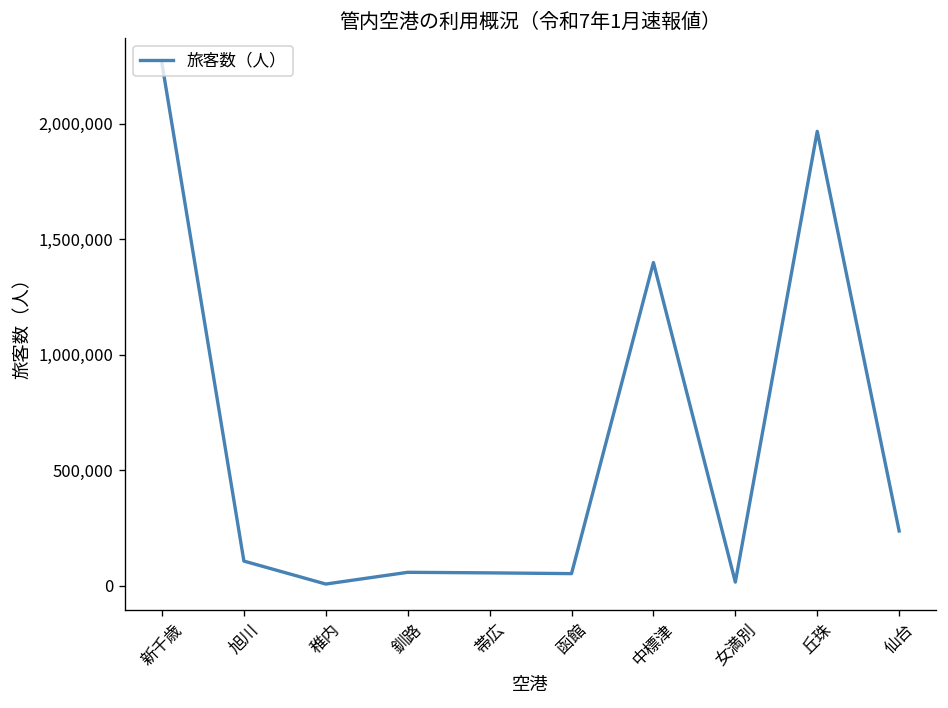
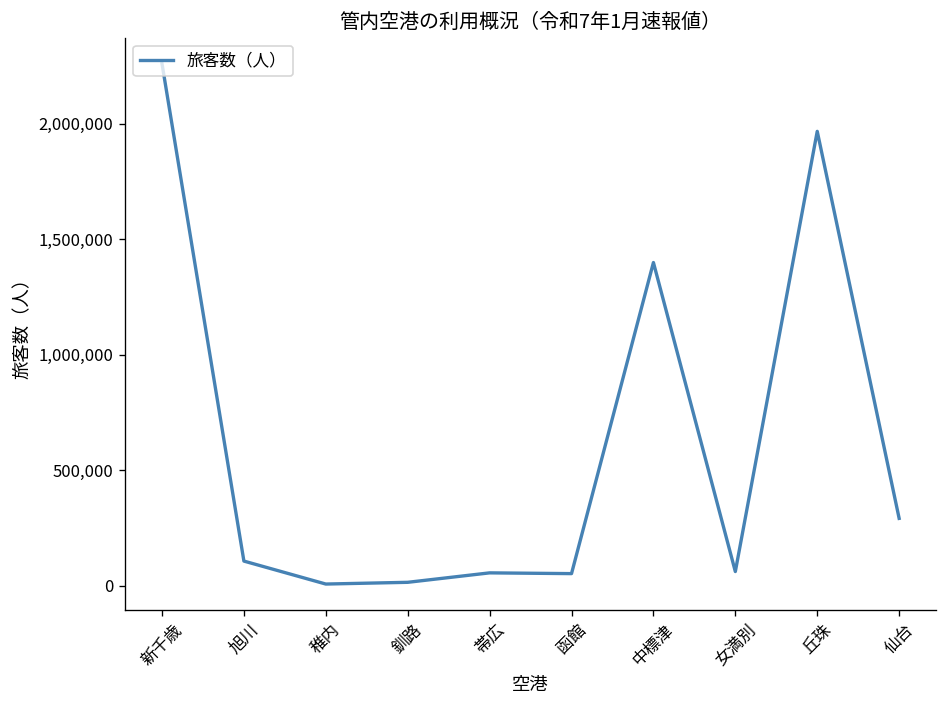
  {
    "旭川": "110,000",
    "稚内": "10,000",
-   "釧路": "60,000",
+   "釧路": "10,000",
    "帯広": "60,000",
    "函館": "50,000",
    "中標津": "1,400,000",
-   "女満別": "20,000",
+   "女満別": "60,000",
    "丘珠": "1,970,000",
-   "仙台": "240,000"
+   "仙台": "290,000"
  }
